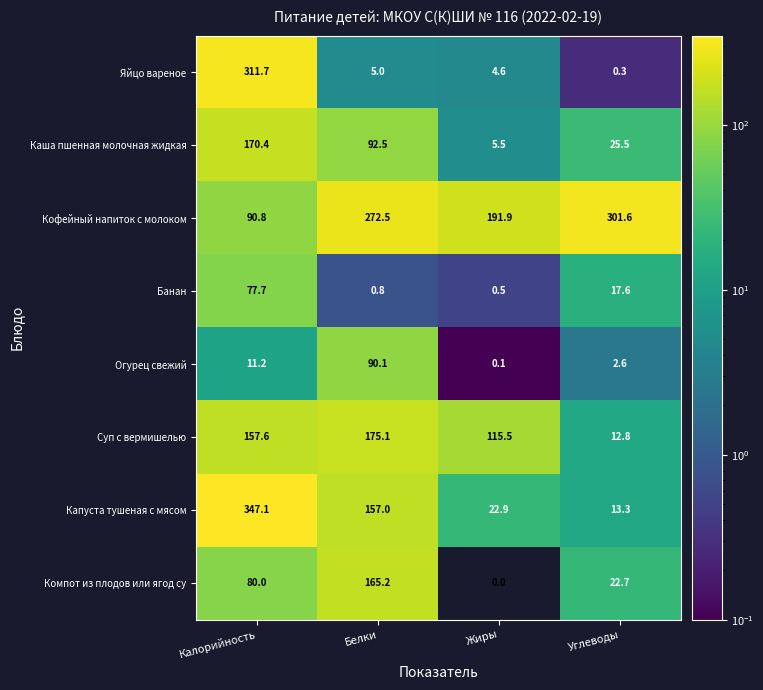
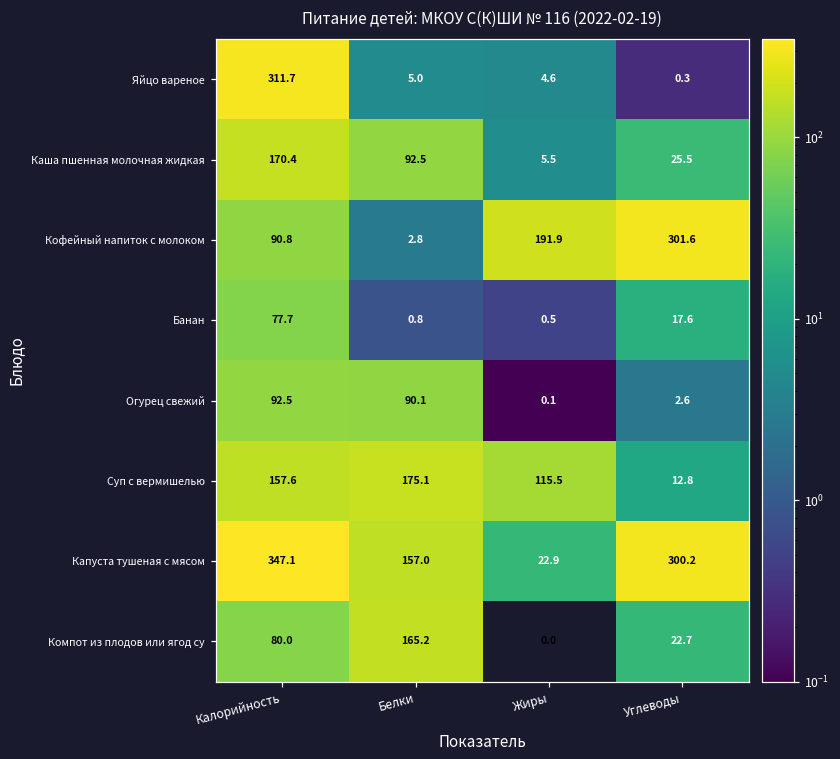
  {
    "Яйцо вареное": {
      "Калорийность": 311.7,
      "Белки": 5.0,
      "Жиры": 4.6,
      "Углеводы": 0.3
    },
    "Каша пшенная молочная жидкая": {
      "Калорийность": 170.4,
      "Белки": 92.5,
      "Жиры": 5.5,
      "Углеводы": 25.5
    },
    "Кофейный напиток с молоком": {
      "Калорийность": 90.8,
-     "Белки": 272.5,
+     "Белки": 2.8,
      "Жиры": 191.9,
      "Углеводы": 301.6
    },
    "Банан": {
      "Калорийность": 77.7,
      "Белки": 0.8,
      "Жиры": 0.5,
      "Углеводы": 17.6
    },
    "Огурец свежий": {
-     "Калорийность": 11.2,
+     "Калорийность": 92.5,
      "Белки": 90.1,
      "Жиры": 0.1,
      "Углеводы": 2.6
    },
    "Суп с вермишелью": {
      "Калорийность": 157.6,
      "Белки": 175.1,
      "Жиры": 115.5,
      "Углеводы": 12.8
    },
    "Капуста тушеная с мясом": {
      "Калорийность": 347.1,
      "Белки": 157.0,
      "Жиры": 22.9,
-     "Углеводы": 13.3
+     "Углеводы": 300.2
    },
    "Компот из плодов или ягод су": {
      "Калорийность": 80.0,
      "Белки": 165.2,
      "Углеводы": 22.7
    }
  }
